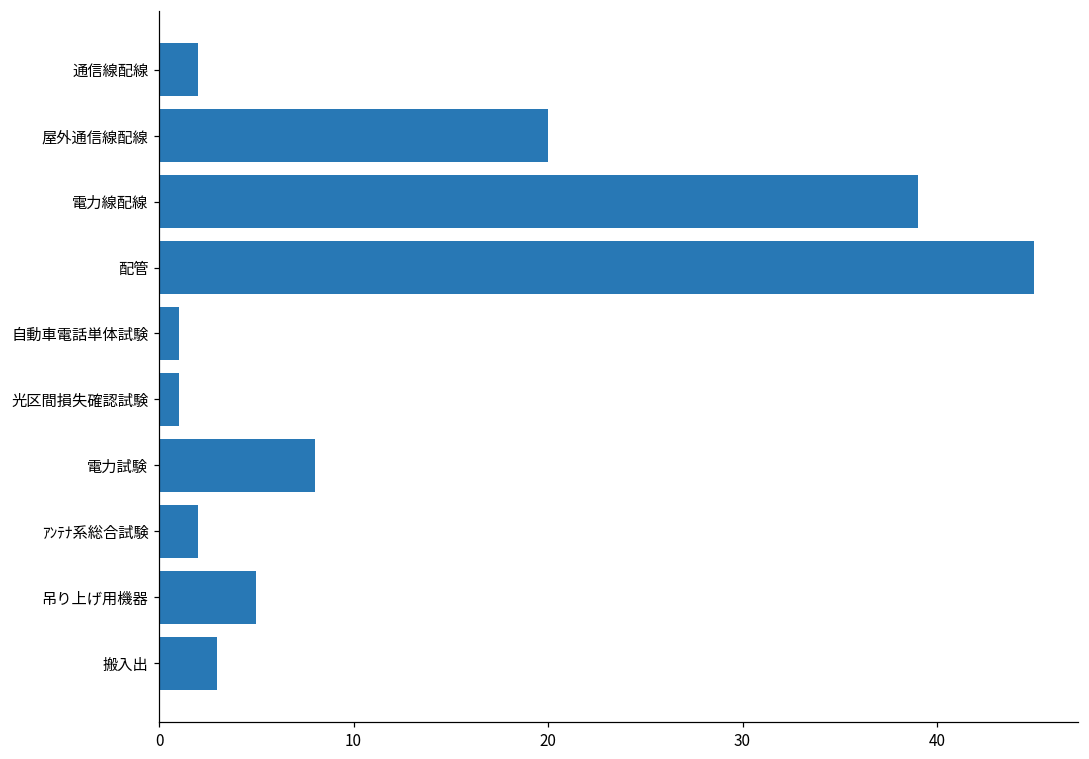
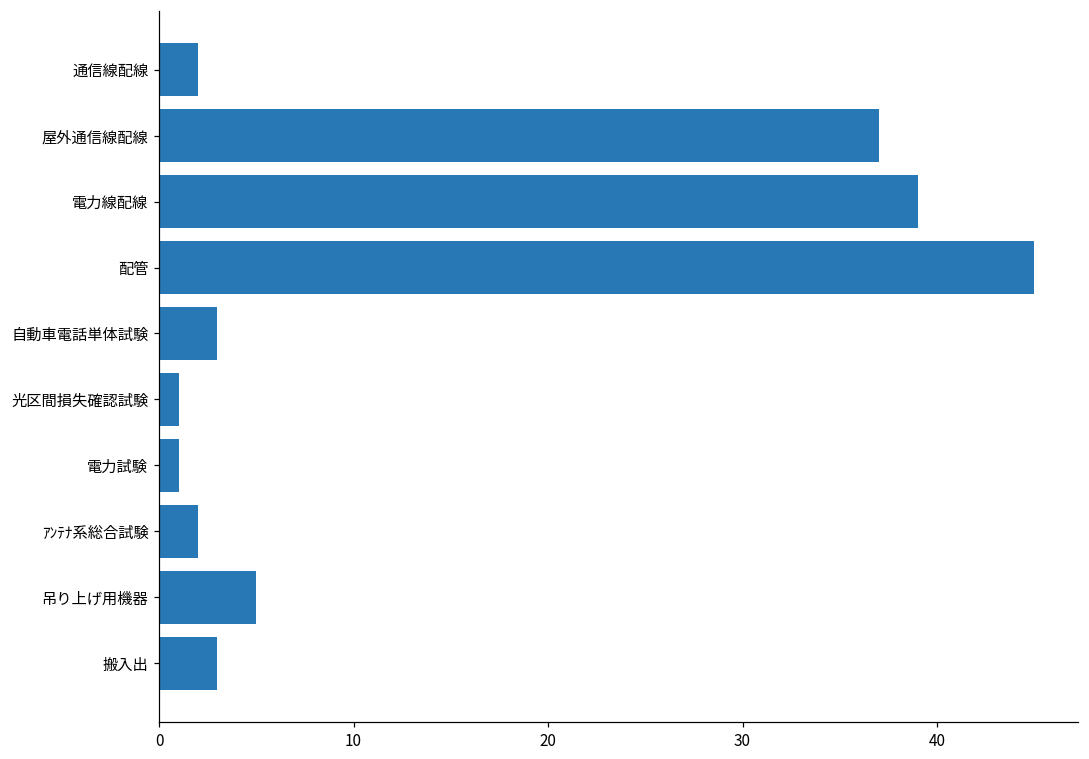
  {
    "通信線配線": 2,
-   "屋外通信線配線": 20,
+   "屋外通信線配線": 37,
    "電力線配線": 39,
    "配管": 45,
-   "自動車電話単体試験": 1,
+   "自動車電話単体試験": 3,
    "光区間損失確認試験": 1,
-   "電力試験": 8,
+   "電力試験": 1,
    "ｱﾝﾃﾅ系総合試験": 2,
    "吊り上げ用機器": 5,
    "搬入出": 3
  }
